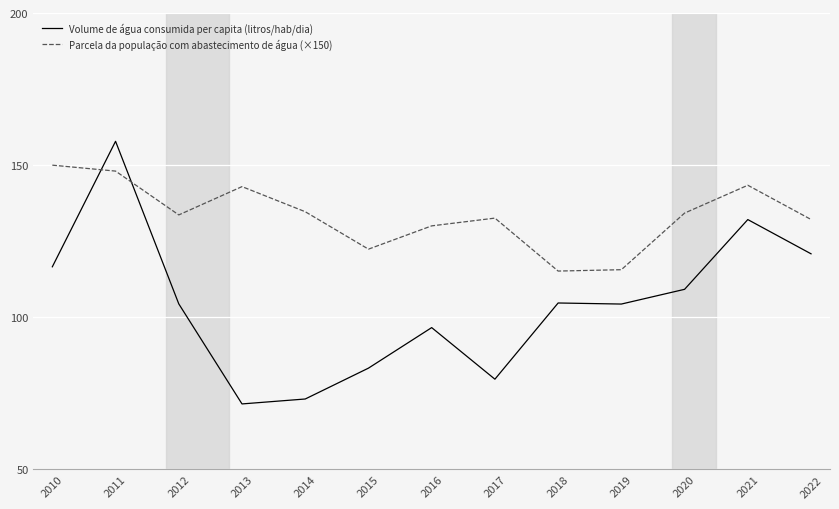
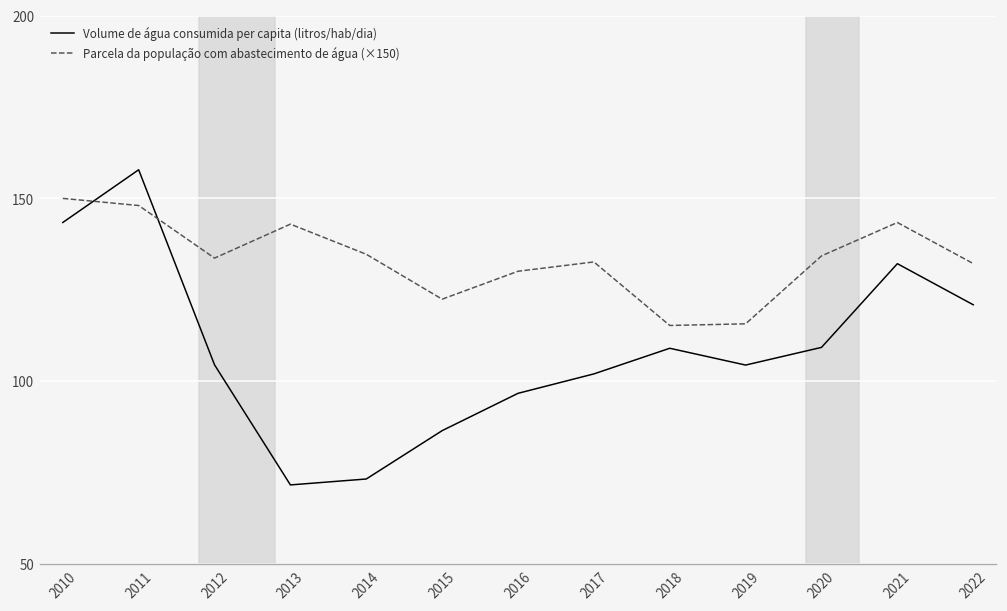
  {
    "Volume de água consumida per capita (litros/hab/dia)": {
-     "2010": 117,
+     "2010": 143,
      "2011": 158,
      "2012": 104,
      "2013": 72,
      "2014": 73,
-     "2015": 83,
+     "2015": 86,
      "2016": 97,
-     "2017": 80,
-     "2018": 105,
+     "2017": 102,
+     "2018": 109,
      "2019": 104,
      "2020": 109,
      "2021": 132,
      "2022": 121
    },
    "Parcela da população com abastecimento de água (×150)": {
      "2010": 150,
      "2011": 148,
      "2012": 134,
      "2013": 143,
      "2014": 135,
      "2015": 122,
      "2016": 130,
      "2017": 133,
      "2018": 115,
      "2019": 116,
      "2020": 134,
      "2021": 143,
      "2022": 132
    }
  }
